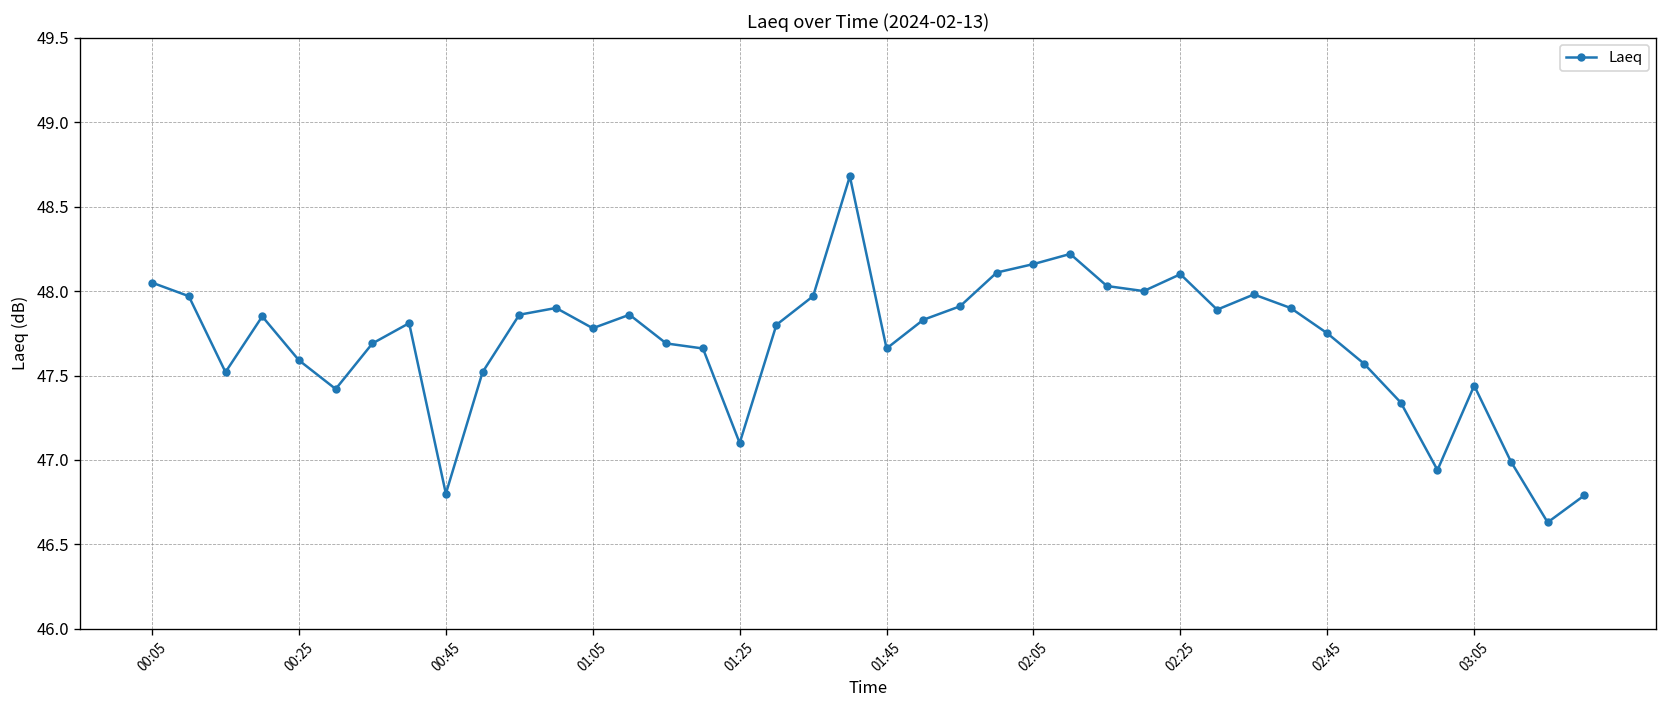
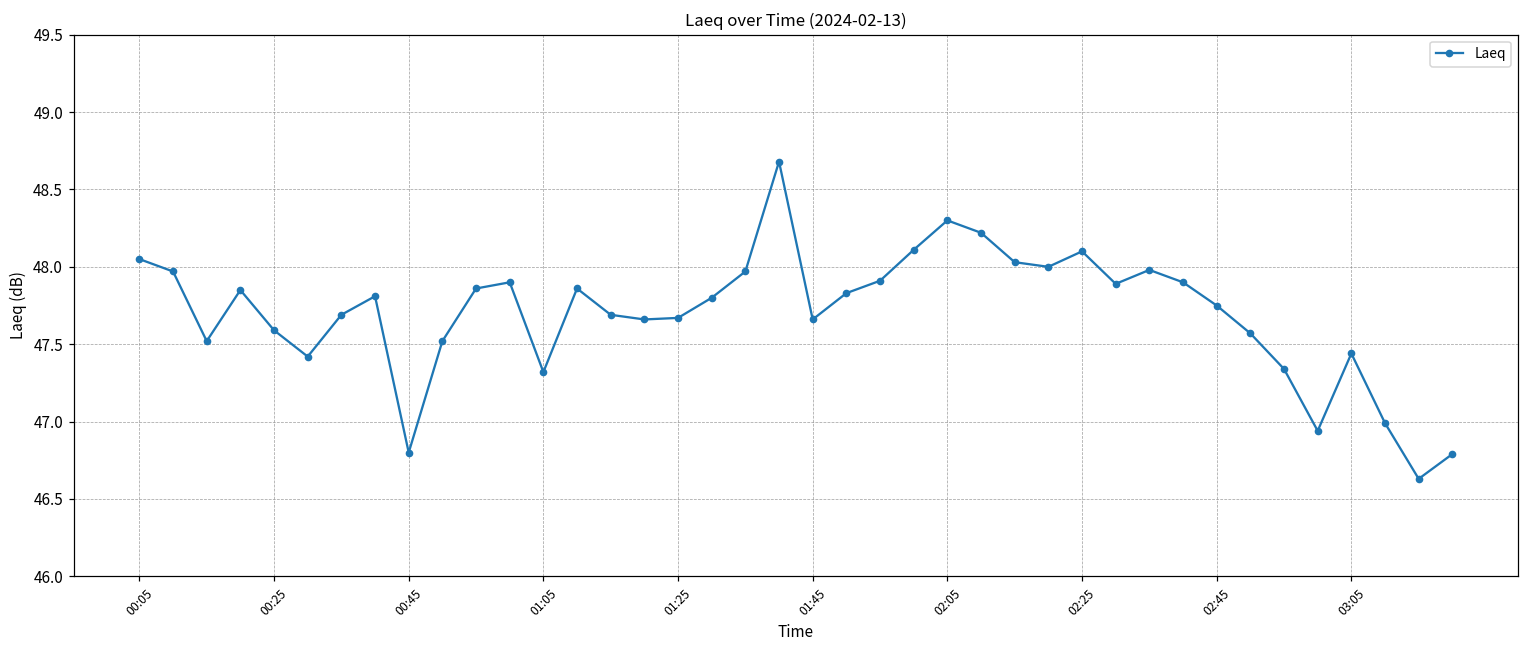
  {
    "00:05": 48.05,
    "00:25": 47.59,
    "00:45": 46.80,
-   "01:05": 47.78,
-   "01:25": 47.10,
+   "01:05": 47.32,
+   "01:25": 47.67,
    "01:45": 47.66,
-   "02:05": 48.16,
+   "02:05": 48.30,
    "02:25": 48.10,
    "02:45": 47.75,
    "03:05": 47.44
  }
